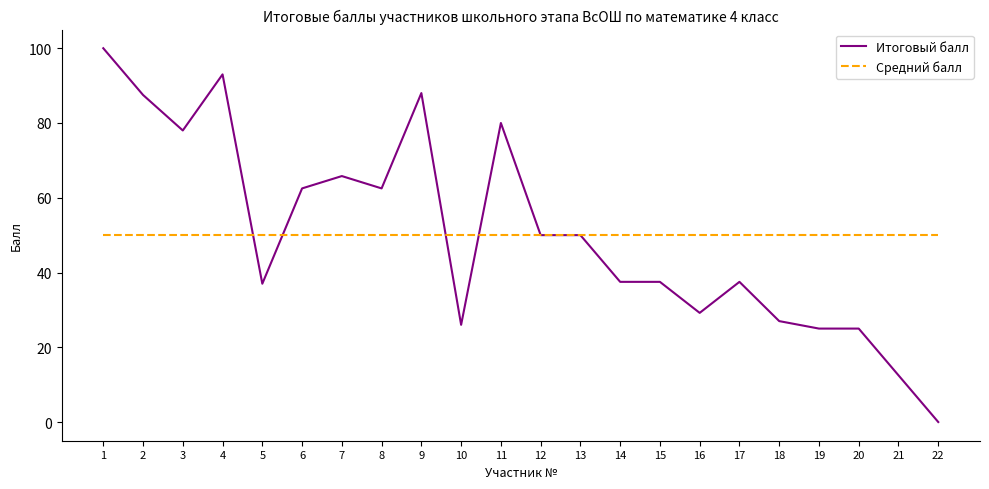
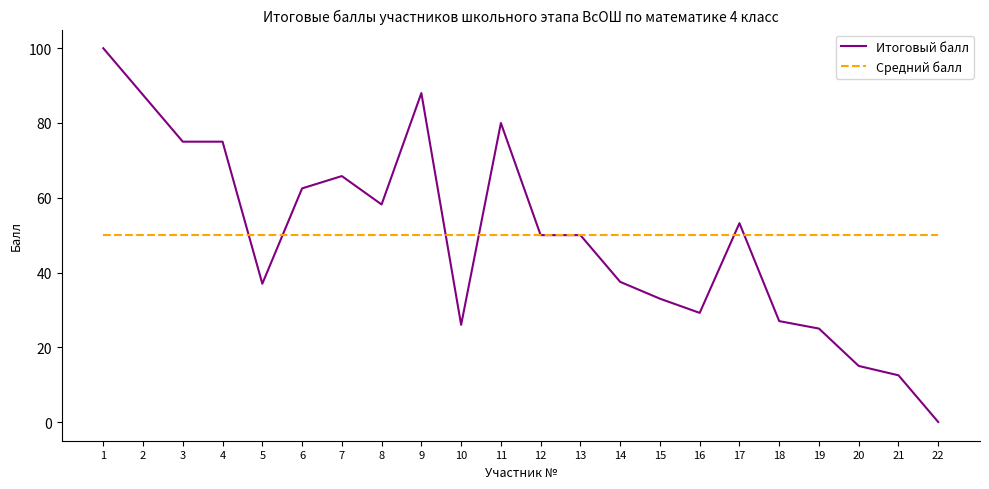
  {
    "Итоговый балл": {
      "1": 100,
      "2": 88,
-     "3": 78,
-     "4": 93,
+     "3": 75,
+     "4": 75,
      "5": 37,
      "6": 63,
      "7": 66,
-     "8": 63,
+     "8": 58,
      "9": 88,
      "10": 26,
      "11": 80,
      "14": 38,
-     "15": 38,
+     "15": 33,
      "16": 29,
-     "17": 38,
+     "17": 53,
      "18": 27,
      "19": 25,
-     "20": 25,
+     "20": 15,
      "21": 13,
      "22": 0
    },
    "Средний балл": {
      "1": 50,
      "2": 50,
      "3": 50,
      "4": 50,
      "5": 50,
      "6": 50,
      "7": 50,
      "8": 50,
      "9": 50,
      "10": 50,
      "11": 50,
      "14": 50,
      "15": 50,
      "16": 50,
      "17": 50,
      "18": 50,
      "19": 50,
      "20": 50,
      "21": 50,
      "22": 50
    }
  }
